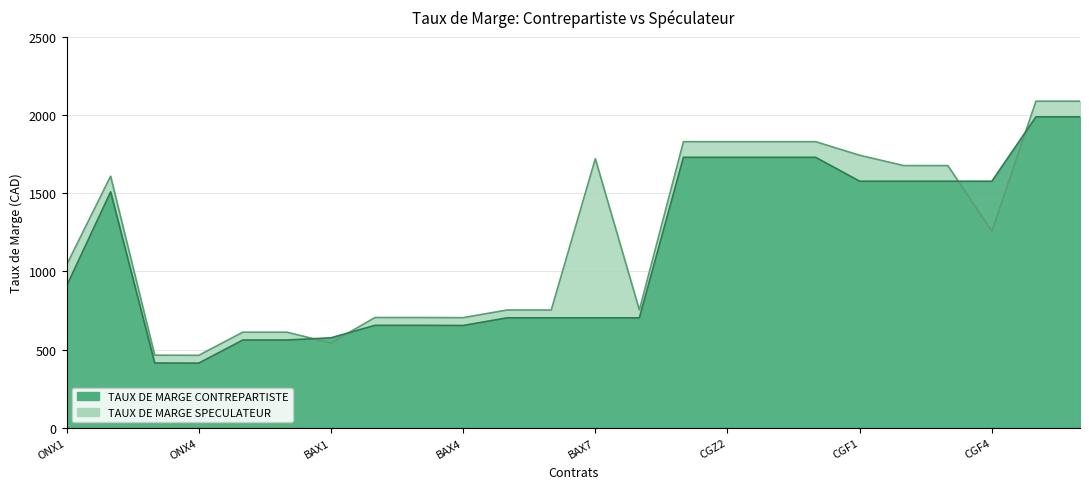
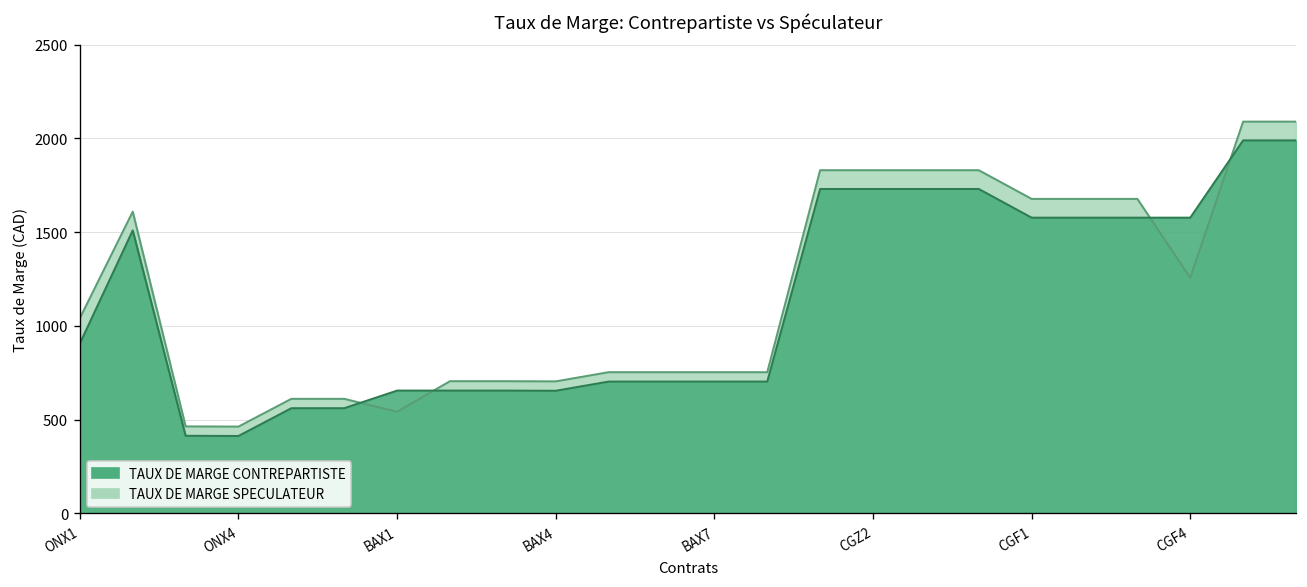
  {
    "TAUX DE MARGE SPECULATEUR": {
      "ONX1": 1040,
      "ONX4": 460,
      "BAX1": 540,
      "BAX4": 700,
-     "BAX7": 1720,
+     "BAX7": 750,
      "CGZ2": 1830,
-     "CGF1": 1740,
+     "CGF1": 1680,
      "CGF4": 1260
    },
    "TAUX DE MARGE CONTREPARTISTE": {
      "ONX1": 910,
      "ONX4": 410,
-     "BAX1": 580,
+     "BAX1": 660,
      "BAX4": 650,
      "BAX7": 700,
      "CGZ2": 1730,
      "CGF1": 1580,
      "CGF4": 1580
    }
  }
